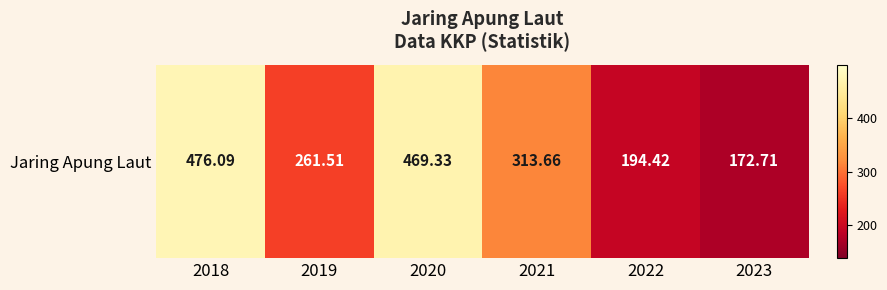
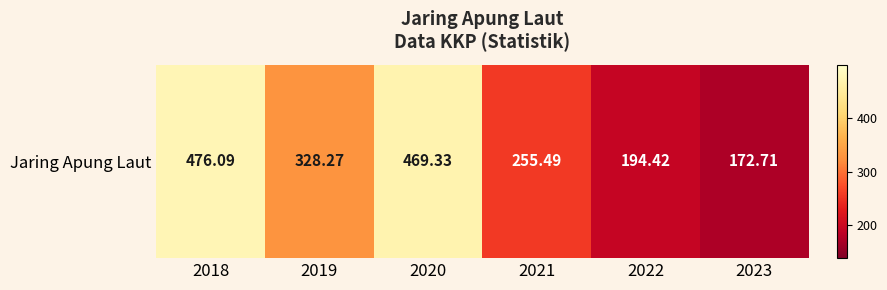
  {
    "Jaring Apung Laut": {
      "2018": 476.09,
-     "2019": 261.51,
+     "2019": 328.27,
      "2020": 469.33,
-     "2021": 313.66,
+     "2021": 255.49,
      "2022": 194.42,
      "2023": 172.71
    }
  }
